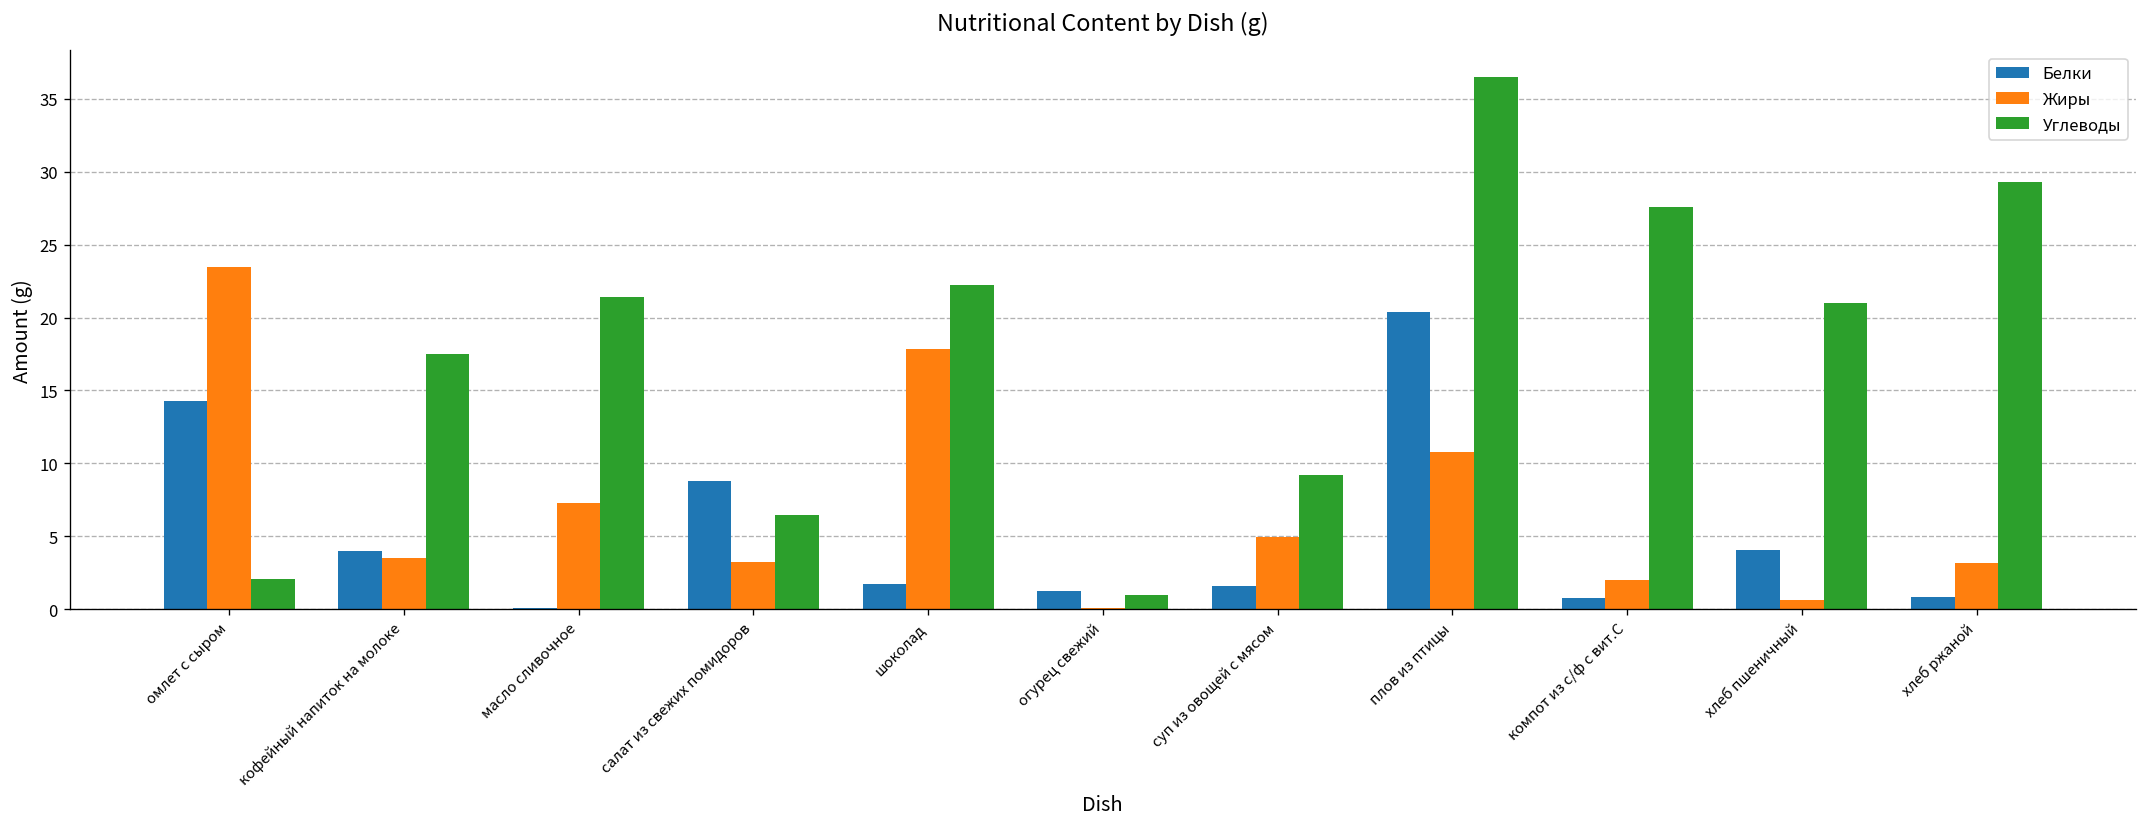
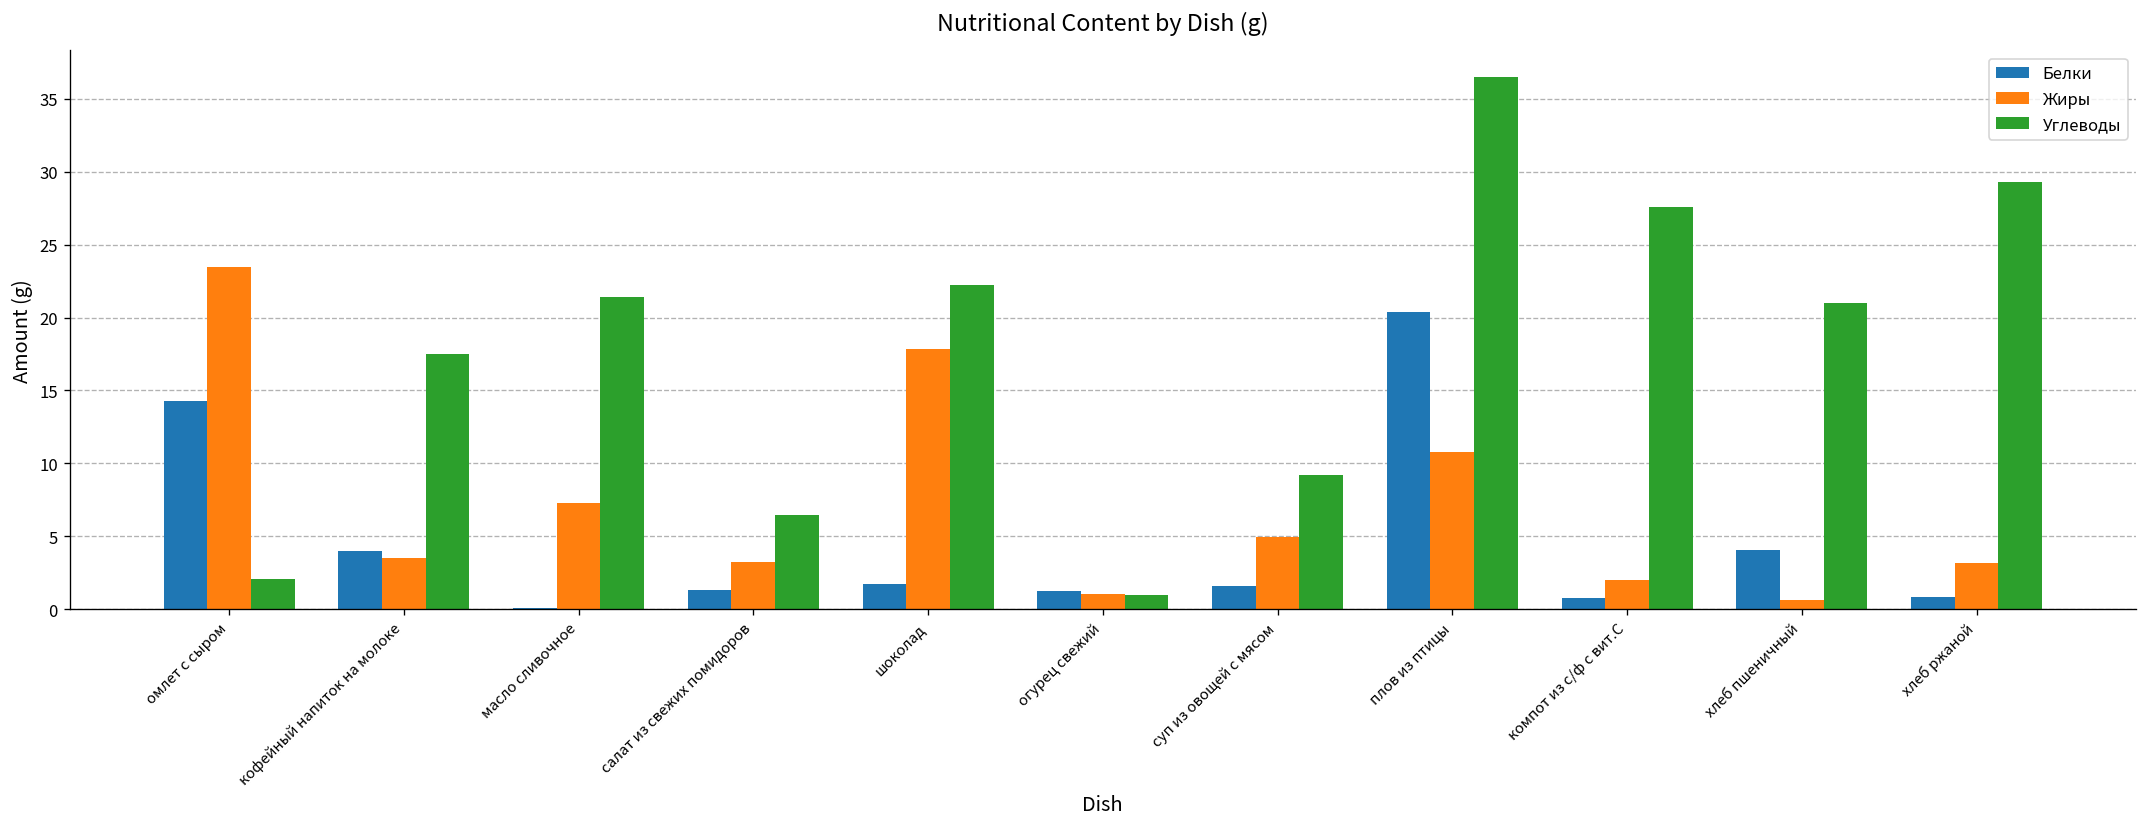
  {
    "Белки": {
      "омлет с сыром": 14.3,
      "кофейный напиток на молоке": 4.0,
-     "салат из свежих помидоров": 8.8,
+     "салат из свежих помидоров": 1.3,
      "шоколад": 1.7,
      "огурец свежий": 1.3,
      "суп из овощей с мясом": 1.6,
      "плов из птицы": 20.4,
      "компот из с/ф с вит.С": 0.8,
      "хлеб пшеничный": 4.1,
      "хлеб ржаной": 0.8
    },
    "Жиры": {
      "омлет с сыром": 23.5,
      "кофейный напиток на молоке": 3.5,
      "масло сливочное": 7.3,
      "салат из свежих помидоров": 3.2,
      "шоколад": 17.9,
-     "огурец свежий": 0.1,
+     "огурец свежий": 1.0,
      "суп из овощей с мясом": 5.0,
      "плов из птицы": 10.8,
      "компот из с/ф с вит.С": 2.0,
      "хлеб пшеничный": 0.6,
      "хлеб ржаной": 3.2
    },
    "Углеводы": {
      "омлет с сыром": 2.0,
      "кофейный напиток на молоке": 17.5,
      "масло сливочное": 21.4,
      "салат из свежих помидоров": 6.5,
      "шоколад": 22.2,
      "огурец свежий": 1.0,
      "суп из овощей с мясом": 9.2,
      "плов из птицы": 36.5,
      "компот из с/ф с вит.С": 27.6,
      "хлеб пшеничный": 21.0,
      "хлеб ржаной": 29.3
    }
  }
